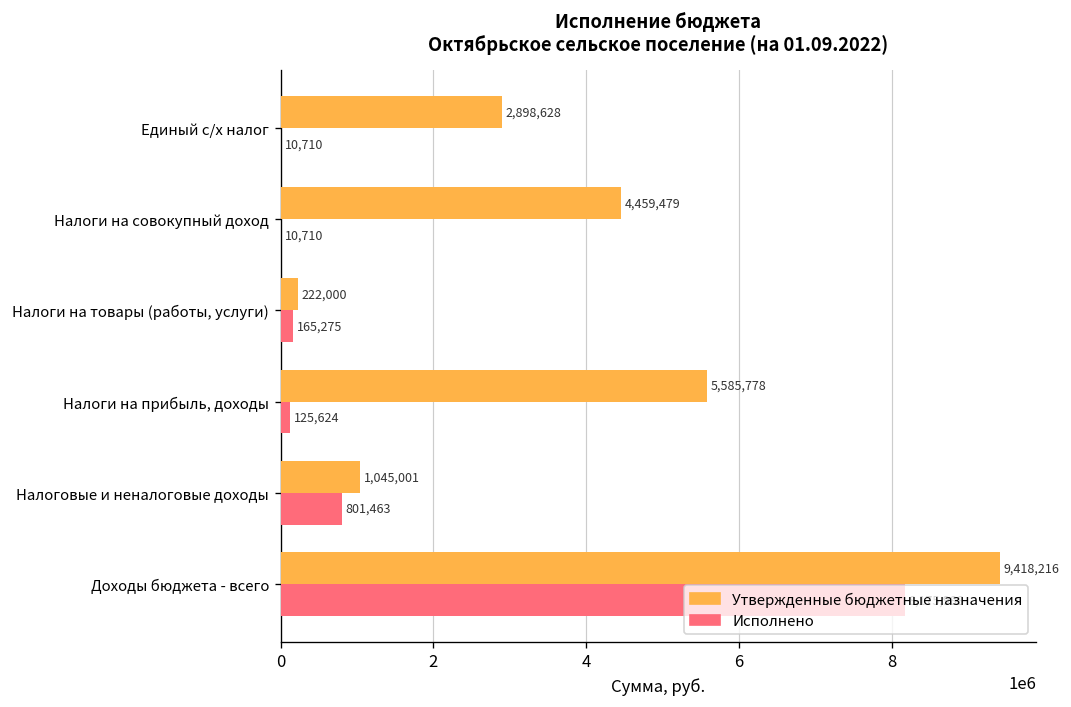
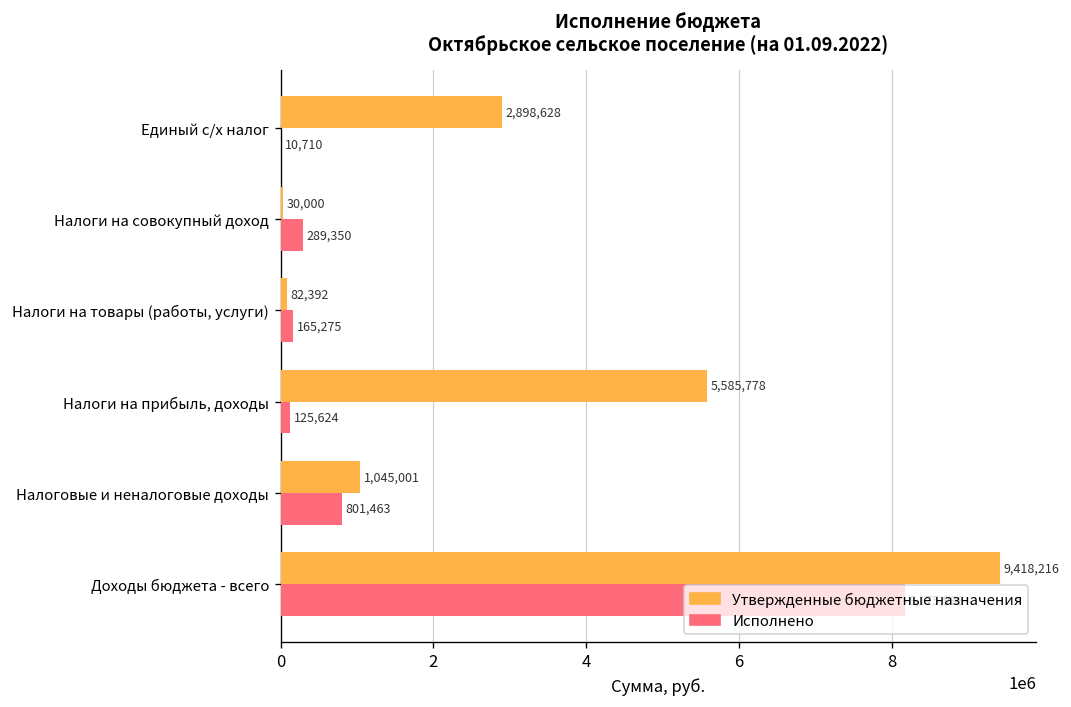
  {
    "Утвержденные бюджетные назначения": {
      "Единый с/х налог": "2,898,628",
-     "Налоги на совокупный доход": "4,459,479",
-     "Налоги на товары (работы, услуги)": "222,000",
+     "Налоги на совокупный доход": "30,000",
+     "Налоги на товары (работы, услуги)": "82,392",
      "Налоги на прибыль, доходы": "5,585,778",
      "Налоговые и неналоговые доходы": "1,045,001",
      "Доходы бюджета - всего": "9,418,216"
    },
    "Исполнено": {
      "Единый с/х налог": "10,710",
-     "Налоги на совокупный доход": "10,710",
+     "Налоги на совокупный доход": "289,350",
      "Налоги на товары (работы, услуги)": "165,275",
      "Налоги на прибыль, доходы": "125,624",
      "Налоговые и неналоговые доходы": "801,463"
    }
  }
